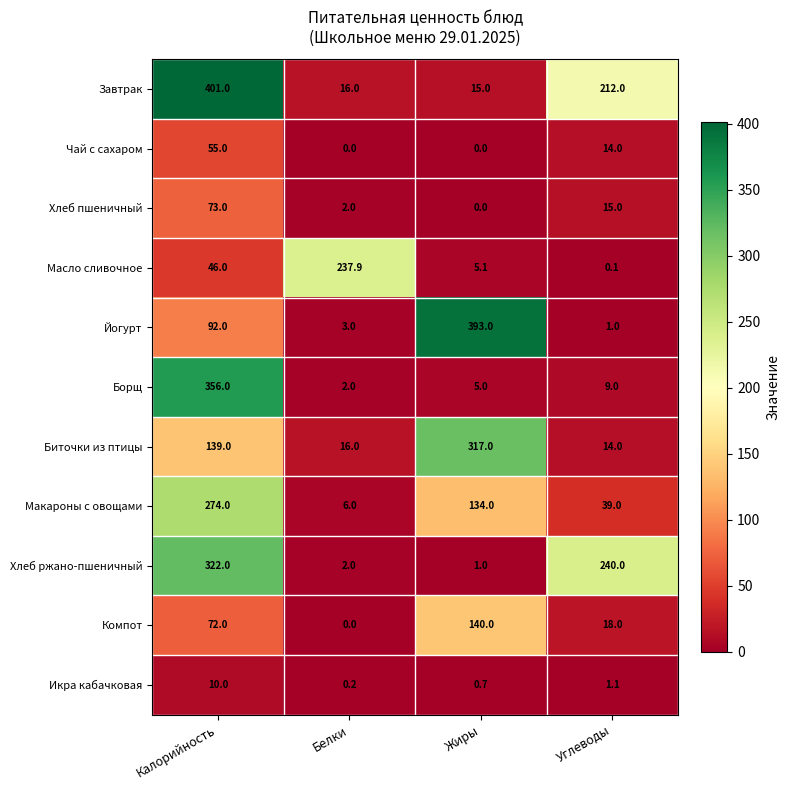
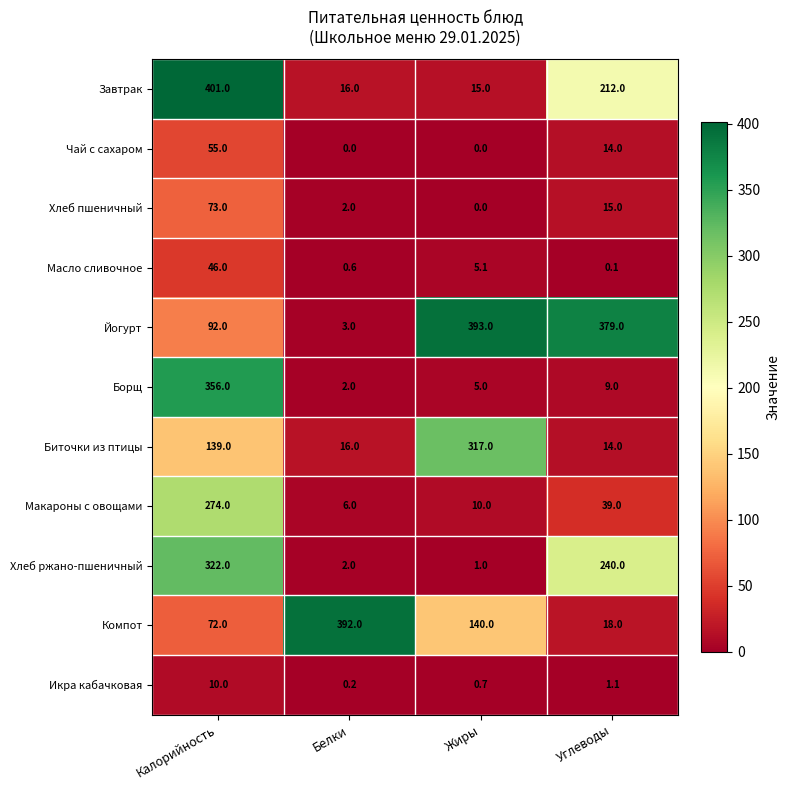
  {
    "Завтрак": {
      "Калорийность": 401.0,
      "Белки": 16.0,
      "Жиры": 15.0,
      "Углеводы": 212.0
    },
    "Чай с сахаром": {
      "Калорийность": 55.0,
      "Белки": 0.0,
      "Жиры": 0.0,
      "Углеводы": 14.0
    },
    "Хлеб пшеничный": {
      "Калорийность": 73.0,
      "Белки": 2.0,
      "Жиры": 0.0,
      "Углеводы": 15.0
    },
    "Масло сливочное": {
      "Калорийность": 46.0,
-     "Белки": 237.9,
+     "Белки": 0.6,
      "Жиры": 5.1,
      "Углеводы": 0.1
    },
    "Йогурт": {
      "Калорийность": 92.0,
      "Белки": 3.0,
      "Жиры": 393.0,
-     "Углеводы": 1.0
+     "Углеводы": 379.0
    },
    "Борщ": {
      "Калорийность": 356.0,
      "Белки": 2.0,
      "Жиры": 5.0,
      "Углеводы": 9.0
    },
    "Биточки из птицы": {
      "Калорийность": 139.0,
      "Белки": 16.0,
      "Жиры": 317.0,
      "Углеводы": 14.0
    },
    "Макароны с овощами": {
      "Калорийность": 274.0,
      "Белки": 6.0,
-     "Жиры": 134.0,
+     "Жиры": 10.0,
      "Углеводы": 39.0
    },
    "Хлеб ржано-пшеничный": {
      "Калорийность": 322.0,
      "Белки": 2.0,
      "Жиры": 1.0,
      "Углеводы": 240.0
    },
    "Компот": {
      "Калорийность": 72.0,
-     "Белки": 0.0,
+     "Белки": 392.0,
      "Жиры": 140.0,
      "Углеводы": 18.0
    },
    "Икра кабачковая": {
      "Калорийность": 10.0,
      "Белки": 0.2,
      "Жиры": 0.7,
      "Углеводы": 1.1
    }
  }
